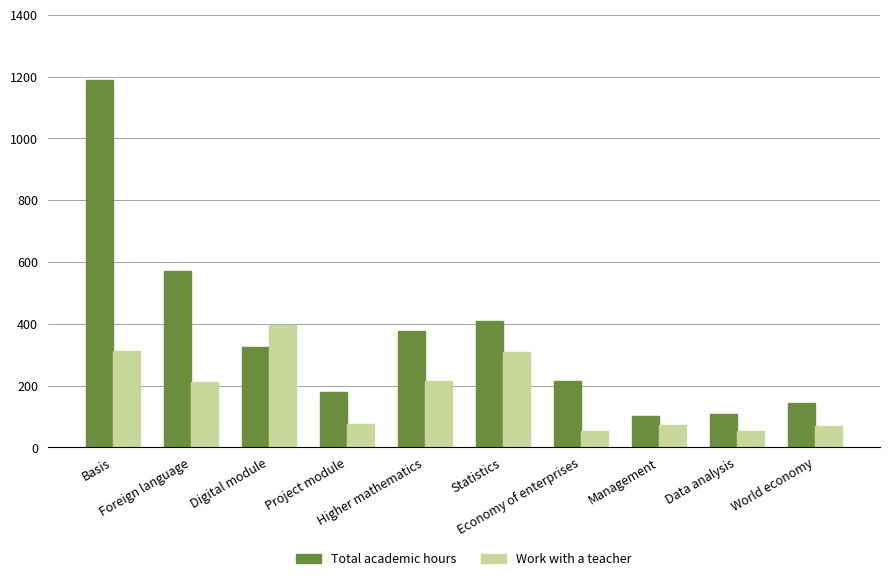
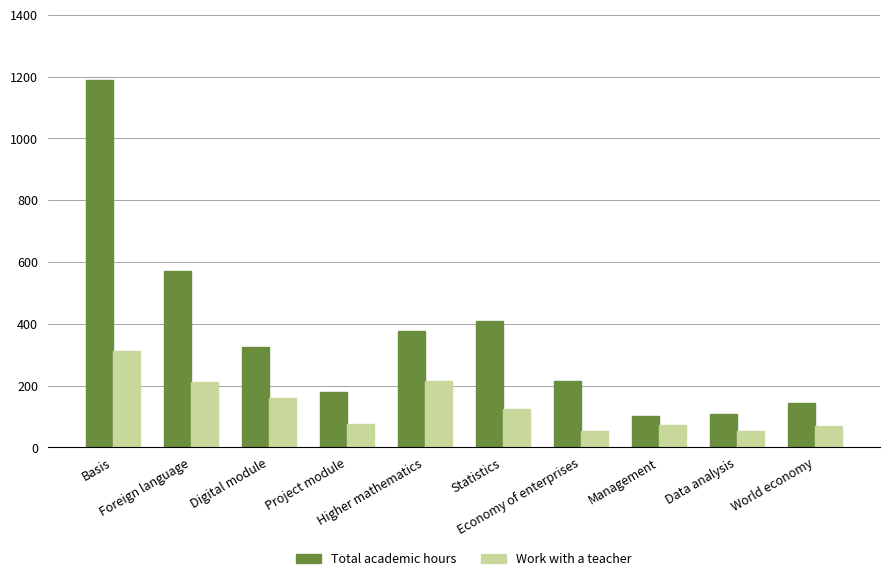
  {
    "Total academic hours": {
      "Basis": 1190,
      "Foreign language": 570,
      "Digital module": 320,
      "Project module": 180,
      "Higher mathematics": 380,
      "Statistics": 410,
      "Economy of enterprises": 220,
      "Management": 100,
      "Data analysis": 110,
      "World economy": 140
    },
    "Work with a teacher": {
      "Basis": 310,
      "Foreign language": 210,
-     "Digital module": 400,
+     "Digital module": 160,
      "Project module": 80,
      "Higher mathematics": 220,
-     "Statistics": 310,
+     "Statistics": 130,
      "Economy of enterprises": 50,
      "Management": 70,
      "Data analysis": 50,
      "World economy": 70
    }
  }
